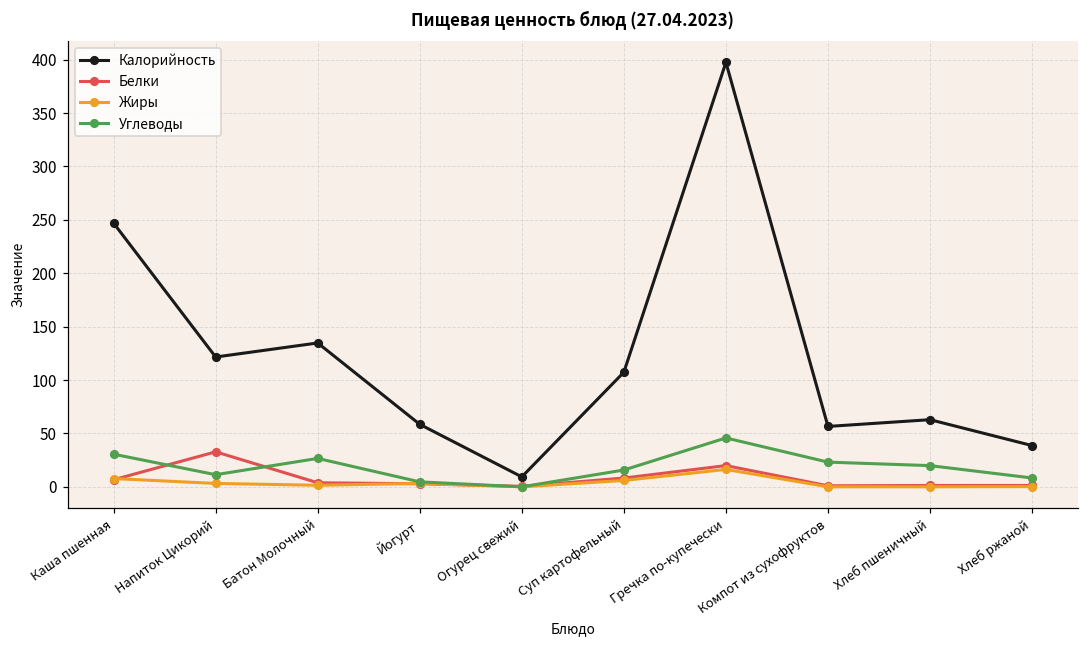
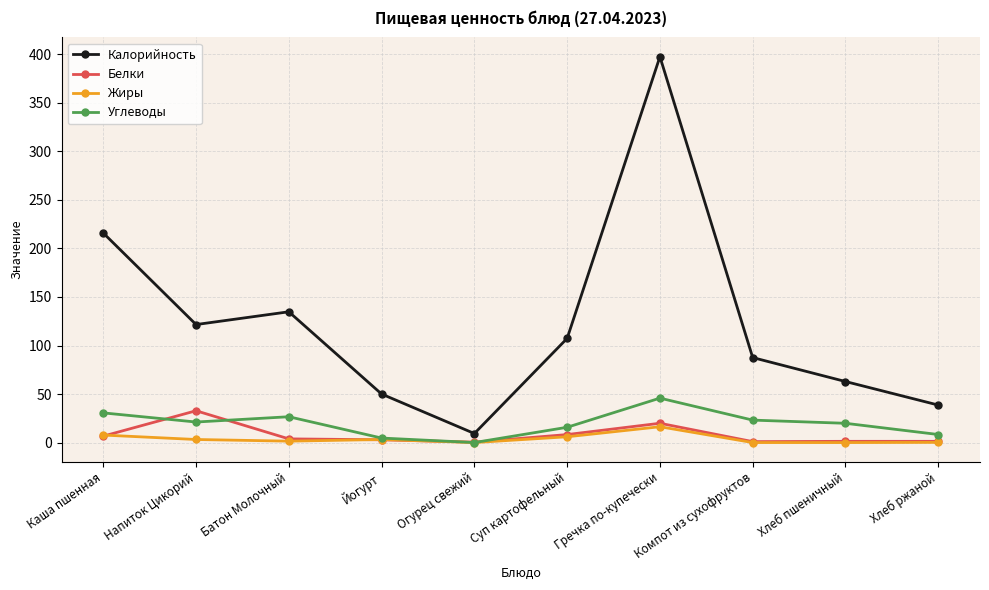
  {
    "Калорийность": {
-     "Каша пшенная": 250,
+     "Каша пшенная": 220,
      "Напиток Цикорий": 120,
      "Батон Молочный": 130,
-     "Йогурт": 60,
+     "Йогурт": 50,
      "Огурец свежий": 10,
      "Суп картофельный": 110,
      "Гречка по-купечески": 400,
-     "Компот из сухофруктов": 60,
+     "Компот из сухофруктов": 90,
      "Хлеб пшеничный": 60,
      "Хлеб ржаной": 40
    },
    "Белки": {
      "Напиток Цикорий": 30,
      "Гречка по-купечески": 20
    },
    "Жиры": {
      "Напиток Цикорий": 0,
      "Гречка по-купечески": 20
    },
    "Углеводы": {
      "Каша пшенная": 30,
-     "Напиток Цикорий": 10,
+     "Напиток Цикорий": 20,
      "Батон Молочный": 30,
      "Суп картофельный": 20,
      "Гречка по-купечески": 50,
      "Компот из сухофруктов": 20,
      "Хлеб пшеничный": 20,
      "Хлеб ржаной": 10
    }
  }
